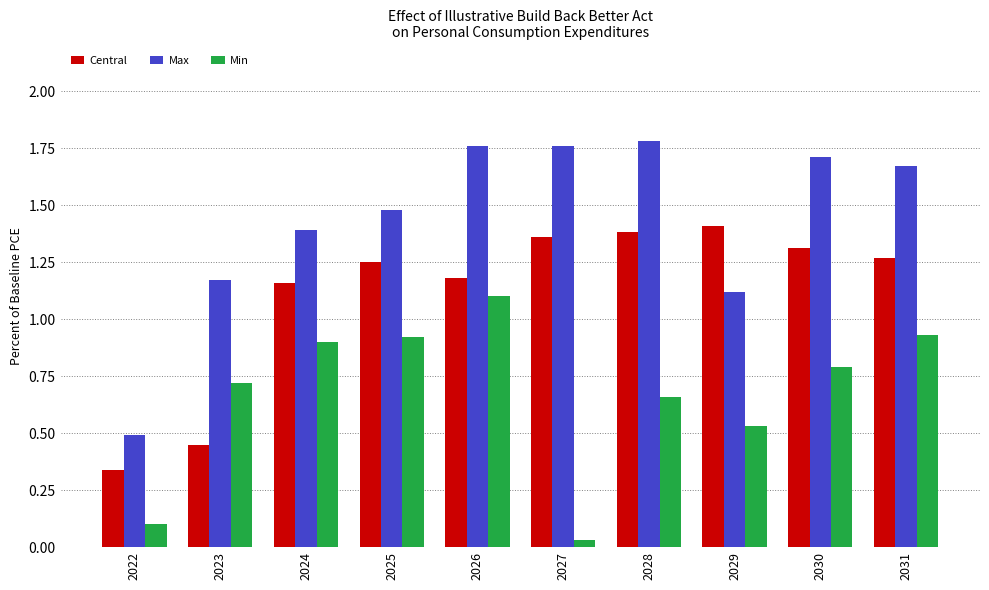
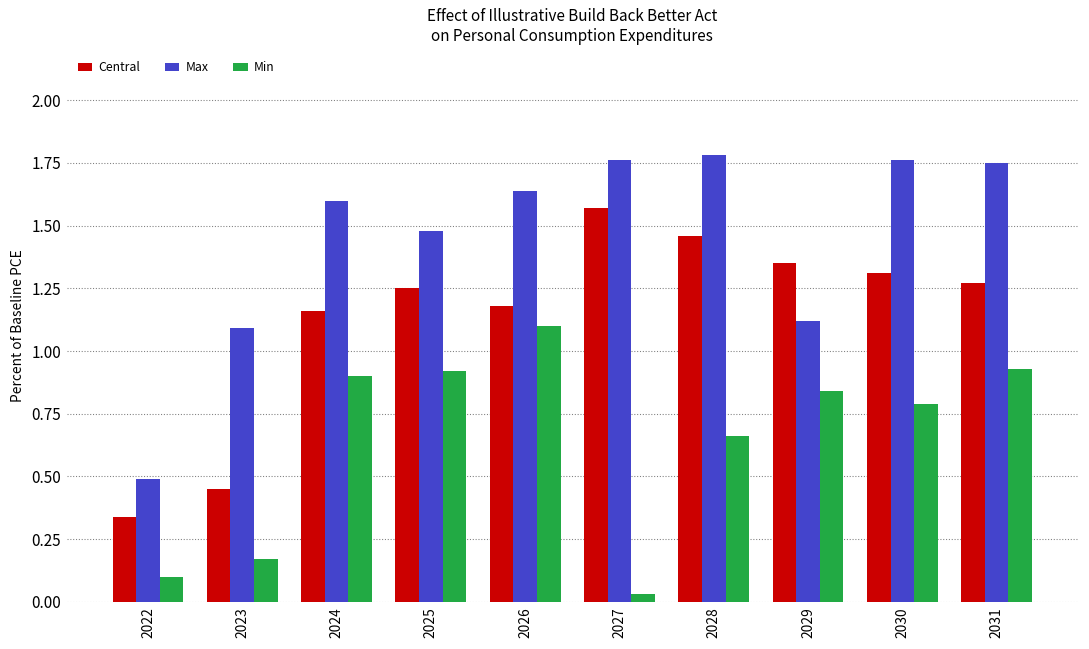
  {
    "Central": {
      "2022": 0.34,
      "2023": 0.45,
      "2024": 1.16,
      "2025": 1.25,
      "2026": 1.18,
-     "2027": 1.36,
-     "2028": 1.38,
-     "2029": 1.41,
+     "2027": 1.57,
+     "2028": 1.46,
+     "2029": 1.35,
      "2030": 1.31,
      "2031": 1.27
    },
    "Max": {
      "2022": 0.49,
-     "2023": 1.17,
-     "2024": 1.39,
+     "2023": 1.09,
+     "2024": 1.60,
      "2025": 1.48,
-     "2026": 1.76,
+     "2026": 1.64,
      "2027": 1.76,
      "2028": 1.78,
      "2029": 1.12,
-     "2030": 1.71,
-     "2031": 1.67
+     "2030": 1.76,
+     "2031": 1.75
    },
    "Min": {
      "2022": 0.10,
-     "2023": 0.72,
+     "2023": 0.17,
      "2024": 0.90,
      "2025": 0.92,
      "2026": 1.10,
      "2027": 0.03,
      "2028": 0.66,
-     "2029": 0.53,
+     "2029": 0.84,
      "2030": 0.79,
      "2031": 0.93
    }
  }
